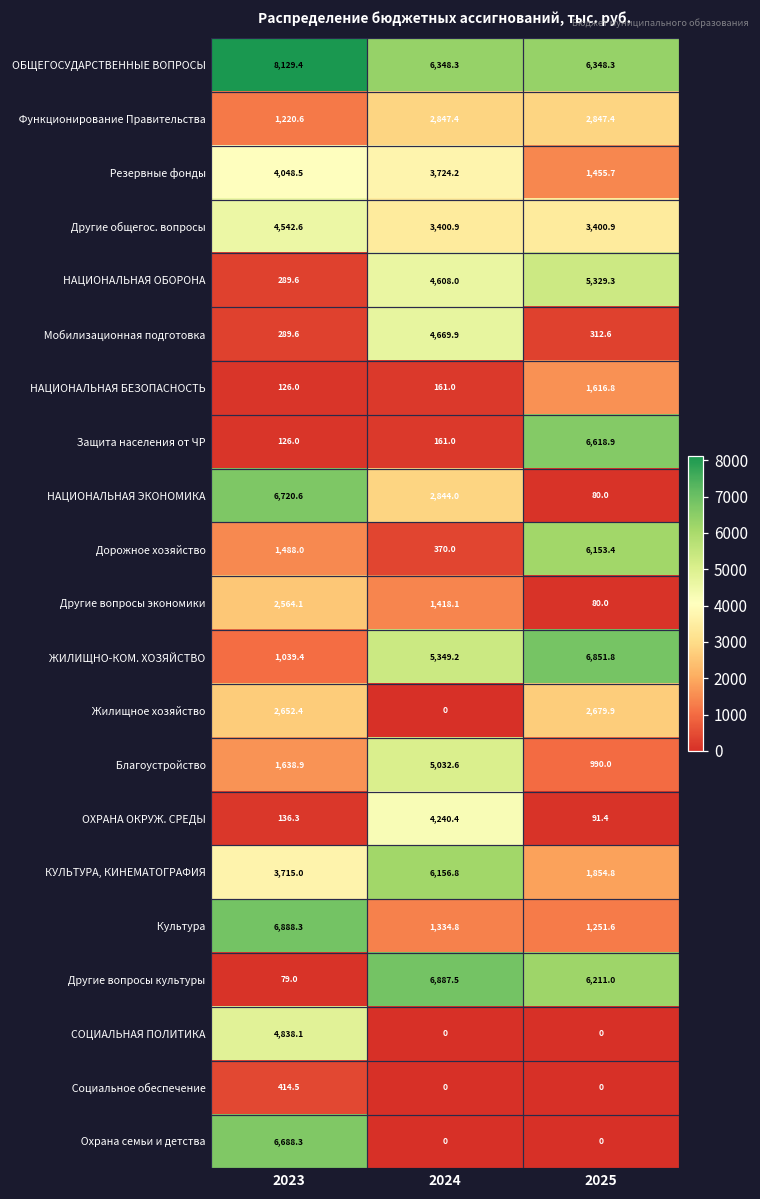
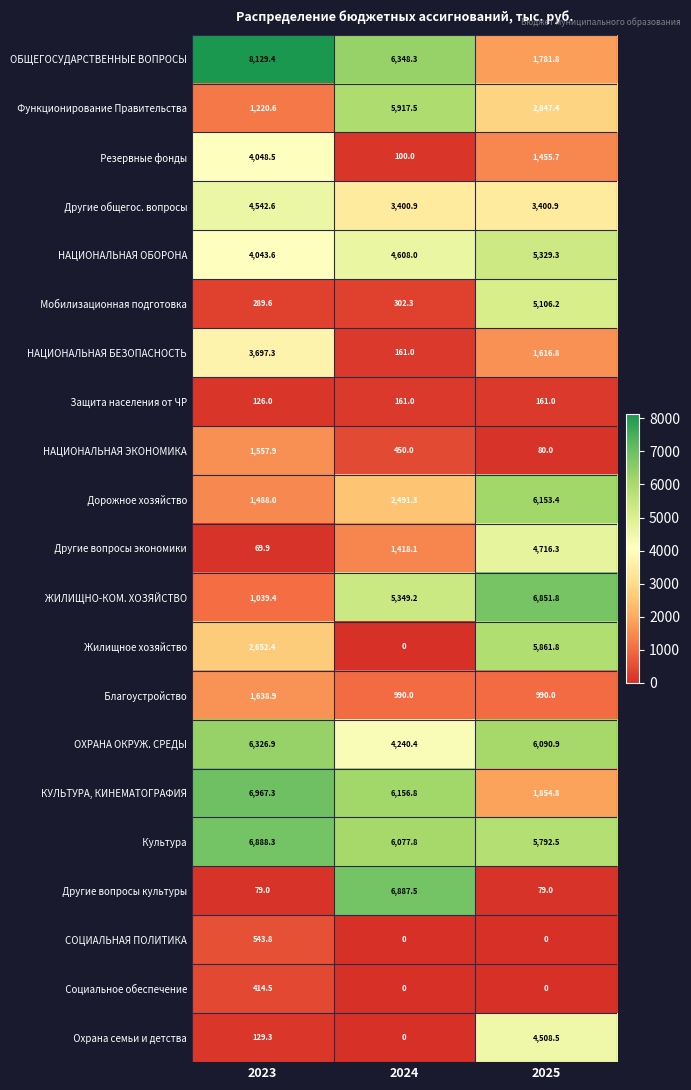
  {
    "ОБЩЕГОСУДАРСТВЕННЫЕ ВОПРОСЫ": {
      "2023": "8,129.4",
      "2024": "6,348.3",
-     "2025": "6,348.3"
+     "2025": "1,781.8"
    },
    "Функционирование Правительства": {
      "2023": "1,220.6",
-     "2024": "2,847.4",
+     "2024": "5,917.5",
      "2025": "2,847.4"
    },
    "Резервные фонды": {
      "2023": "4,048.5",
-     "2024": "3,724.2",
+     "2024": "100.0",
      "2025": "1,455.7"
    },
    "Другие общегос. вопросы": {
      "2023": "4,542.6",
      "2024": "3,400.9",
      "2025": "3,400.9"
    },
    "НАЦИОНАЛЬНАЯ ОБОРОНА": {
-     "2023": "289.6",
+     "2023": "4,043.6",
      "2024": "4,608.0",
      "2025": "5,329.3"
    },
    "Мобилизационная подготовка": {
      "2023": "289.6",
-     "2024": "4,669.9",
-     "2025": "312.6"
+     "2024": "302.3",
+     "2025": "5,106.2"
    },
    "НАЦИОНАЛЬНАЯ БЕЗОПАСНОСТЬ": {
-     "2023": "126.0",
+     "2023": "3,697.3",
      "2024": "161.0",
      "2025": "1,616.8"
    },
    "Защита населения от ЧР": {
      "2023": "126.0",
      "2024": "161.0",
-     "2025": "6,618.9"
+     "2025": "161.0"
    },
    "НАЦИОНАЛЬНАЯ ЭКОНОМИКА": {
-     "2023": "6,720.6",
-     "2024": "2,844.0",
+     "2023": "1,557.9",
+     "2024": "450.0",
      "2025": "80.0"
    },
    "Дорожное хозяйство": {
      "2023": "1,488.0",
-     "2024": "370.0",
+     "2024": "2,491.3",
      "2025": "6,153.4"
    },
    "Другие вопросы экономики": {
-     "2023": "2,564.1",
+     "2023": "69.9",
      "2024": "1,418.1",
-     "2025": "80.0"
+     "2025": "4,716.3"
    },
    "ЖИЛИЩНО-КОМ. ХОЗЯЙСТВО": {
      "2023": "1,039.4",
      "2024": "5,349.2",
      "2025": "6,851.8"
    },
    "Жилищное хозяйство": {
      "2023": "2,652.4",
      "2024": "0",
-     "2025": "2,679.9"
+     "2025": "5,861.8"
    },
    "Благоустройство": {
      "2023": "1,638.9",
-     "2024": "5,032.6",
+     "2024": "990.0",
      "2025": "990.0"
    },
    "ОХРАНА ОКРУЖ. СРЕДЫ": {
-     "2023": "136.3",
+     "2023": "6,326.9",
      "2024": "4,240.4",
-     "2025": "91.4"
+     "2025": "6,090.9"
    },
    "КУЛЬТУРА, КИНЕМАТОГРАФИЯ": {
-     "2023": "3,715.0",
+     "2023": "6,967.3",
      "2024": "6,156.8",
      "2025": "1,854.8"
    },
    "Культура": {
      "2023": "6,888.3",
-     "2024": "1,334.8",
-     "2025": "1,251.6"
+     "2024": "6,077.8",
+     "2025": "5,792.5"
    },
    "Другие вопросы культуры": {
      "2023": "79.0",
      "2024": "6,887.5",
-     "2025": "6,211.0"
+     "2025": "79.0"
    },
    "СОЦИАЛЬНАЯ ПОЛИТИКА": {
-     "2023": "4,838.1",
+     "2023": "543.8",
      "2024": "0",
      "2025": "0"
    },
    "Социальное обеспечение": {
      "2023": "414.5",
      "2024": "0",
      "2025": "0"
    },
    "Охрана семьи и детства": {
-     "2023": "6,688.3",
+     "2023": "129.3",
      "2024": "0",
-     "2025": "0"
+     "2025": "4,508.5"
    }
  }
